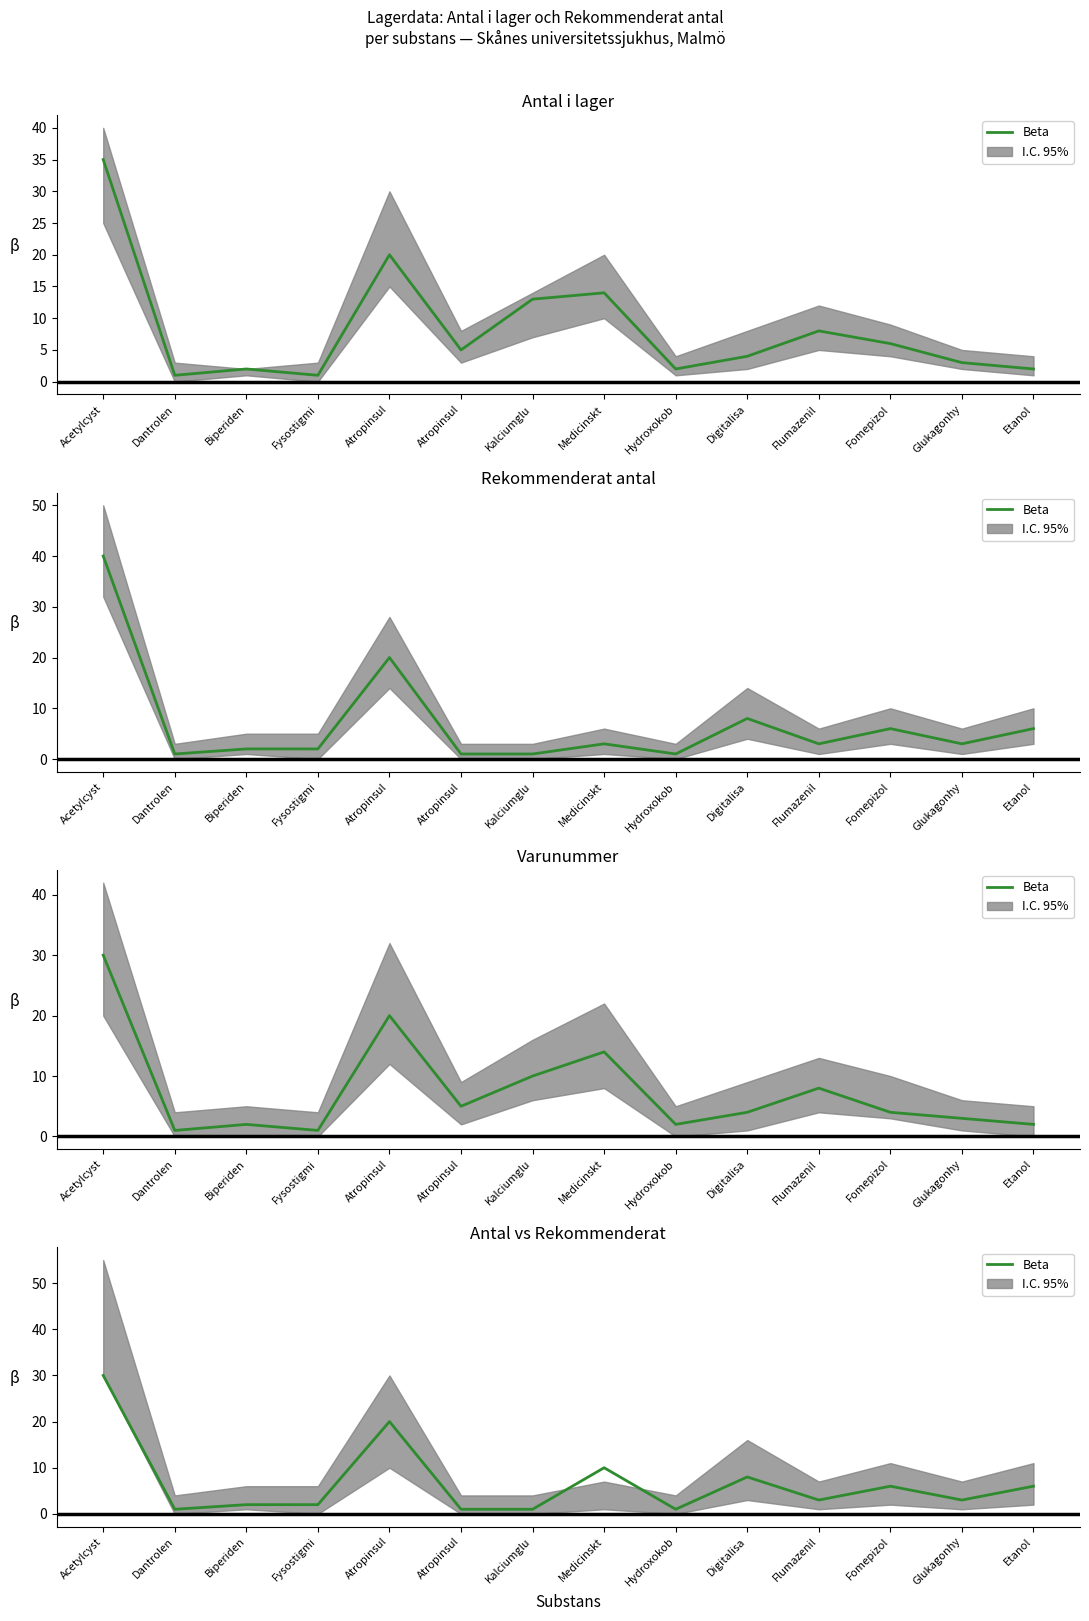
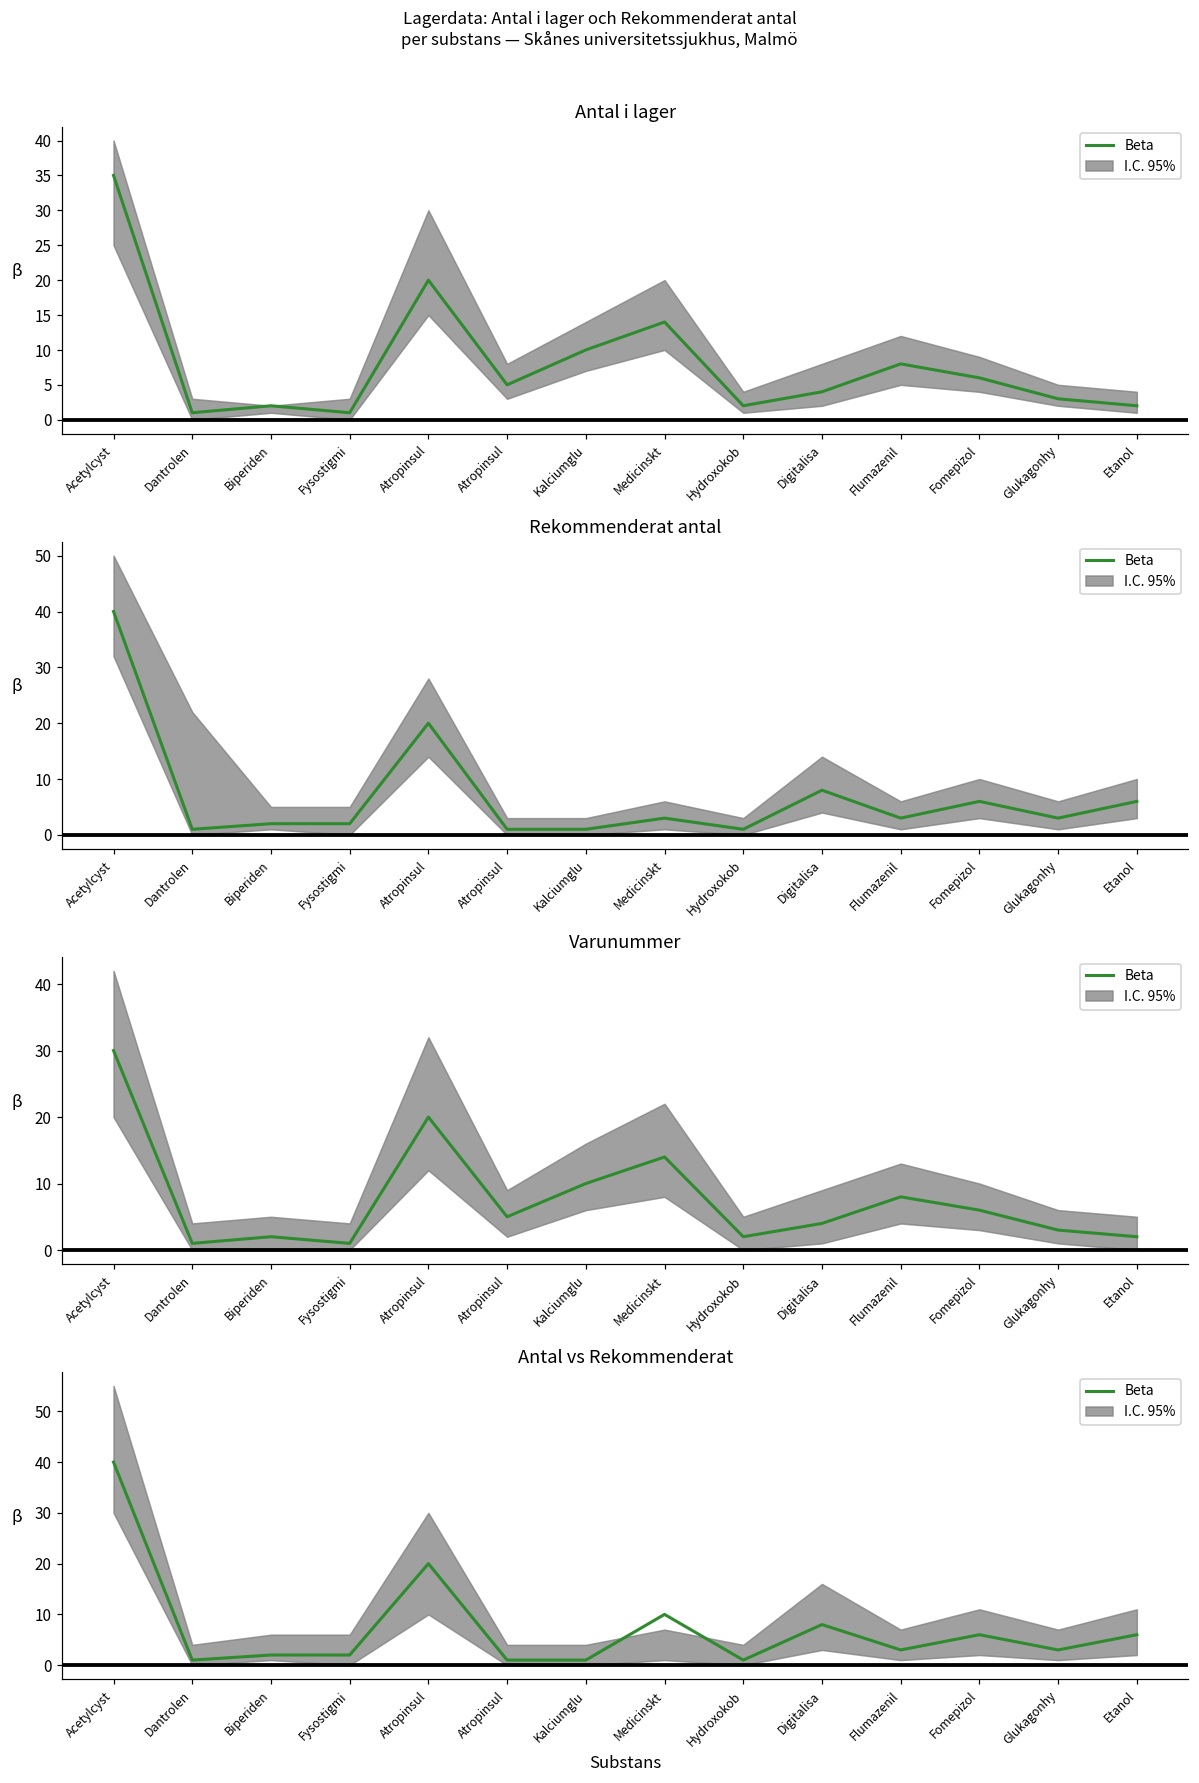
  {
    "Antal i lager": {
      "Beta": {
        "Acetylcyst": 35,
        "Dantrolen": 1,
        "Fysostigmi": 1,
-       "Kalciumglu": 13,
+       "Kalciumglu": 10,
        "Medicinskt": 14,
        "Hydroxokob": 2,
        "Digitalisa": 4,
        "Flumazenil": 8,
        "Fomepizol": 6,
        "Glukagonhy": 3,
        "Etanol": 2
      }
    },
    "Rekommenderat antal": {
      "Beta": {
        "Acetylcyst": 40,
        "Dantrolen": 1,
        "Biperiden": 2,
        "Fysostigmi": 2,
        "Kalciumglu": 1,
        "Medicinskt": 3,
        "Hydroxokob": 1,
        "Digitalisa": 8,
        "Flumazenil": 3,
        "Fomepizol": 6,
        "Glukagonhy": 3,
        "Etanol": 6
      },
      "I.C. 95%": {
-       "Dantrolen": 3
+       "Dantrolen": 22
      }
    },
    "Varunummer": {
      "Beta": {
        "Acetylcyst": 30,
        "Dantrolen": 1,
        "Biperiden": 2,
        "Fysostigmi": 1,
        "Kalciumglu": 10,
        "Medicinskt": 14,
        "Hydroxokob": 2,
        "Digitalisa": 4,
        "Flumazenil": 8,
-       "Fomepizol": 4,
+       "Fomepizol": 6,
        "Glukagonhy": 3,
        "Etanol": 2
      }
    },
    "Antal vs Rekommenderat": {
      "Beta": {
-       "Acetylcyst": 30,
+       "Acetylcyst": 40,
        "Dantrolen": 1,
        "Biperiden": 2,
        "Fysostigmi": 2,
        "Kalciumglu": 1,
        "Medicinskt": 10,
        "Hydroxokob": 1,
        "Digitalisa": 8,
        "Flumazenil": 3,
        "Fomepizol": 6,
        "Glukagonhy": 3,
        "Etanol": 6
      }
    }
  }
